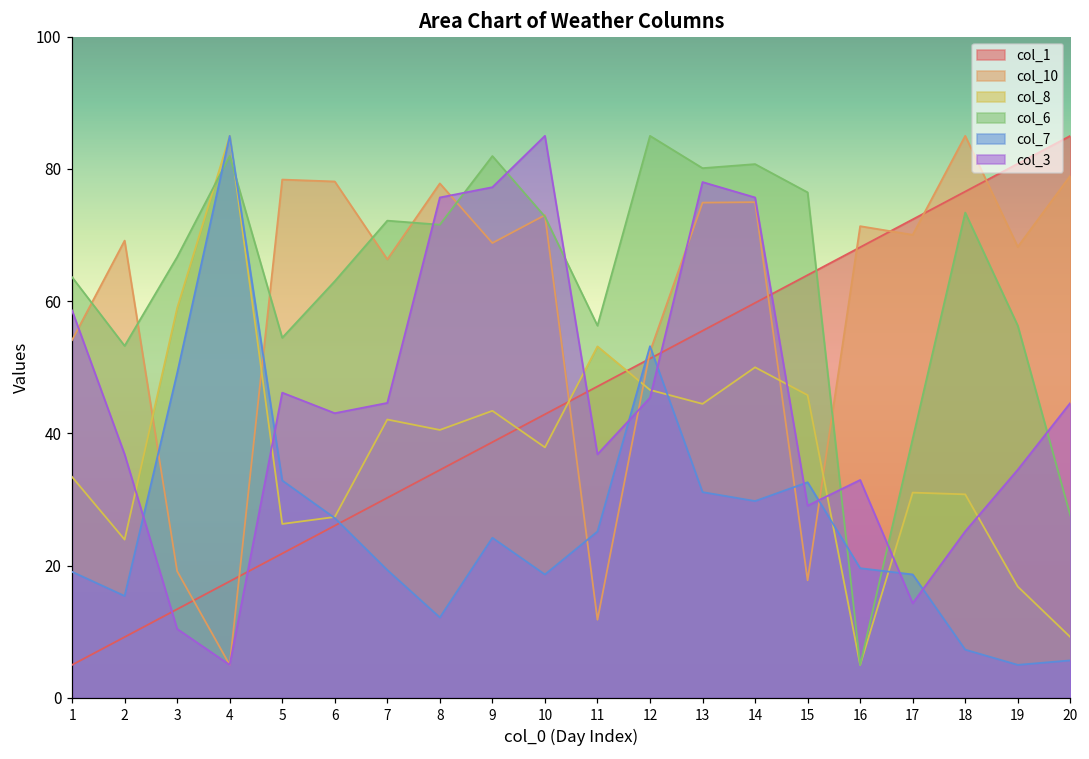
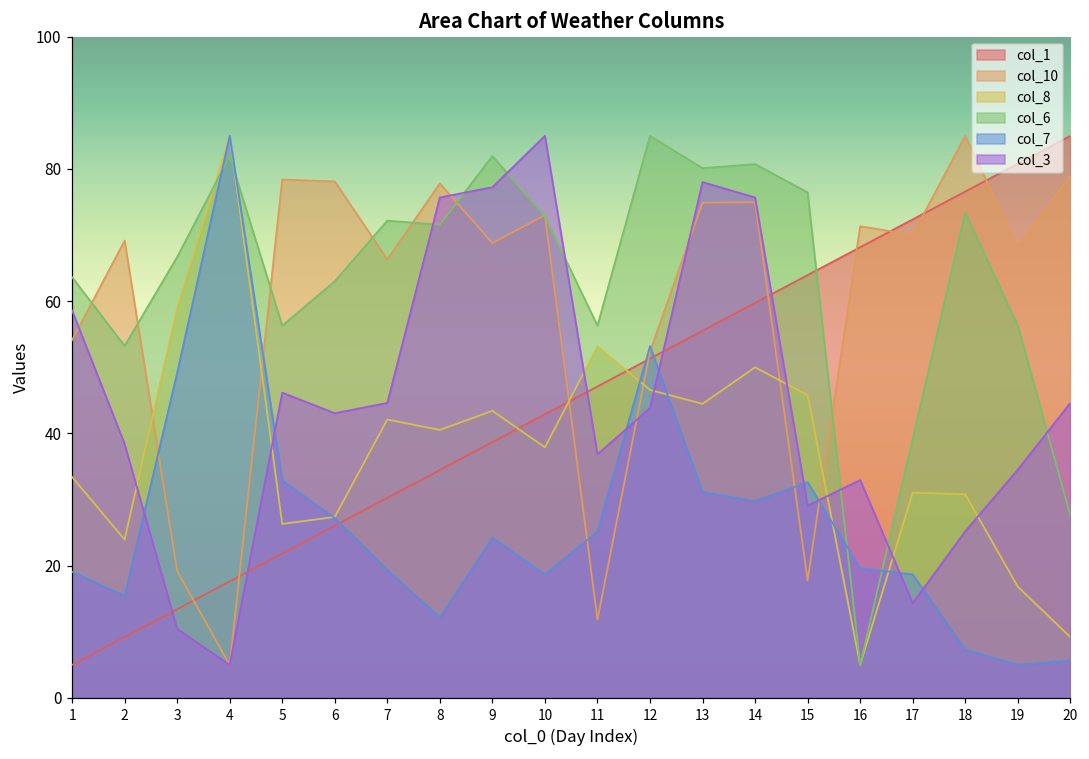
  {
    "col_6": {
      "1": 64,
      "2": 53,
      "3": 67,
      "4": 82,
-     "5": 54,
+     "5": 56,
      "6": 63,
      "7": 72,
      "8": 72,
      "9": 82,
      "11": 56,
      "12": 85,
      "13": 80,
      "14": 81,
      "15": 76,
      "17": 39,
      "18": 73,
      "19": 56,
      "20": 28
    },
    "col_7": {
      "1": 19,
      "2": 15,
      "3": 49,
      "5": 33,
      "7": 19,
      "8": 12,
      "9": 24,
      "10": 19,
      "11": 25,
      "12": 53,
      "13": 31,
      "14": 30,
      "15": 33,
      "16": 20,
      "17": 19,
      "18": 7,
      "19": 5,
      "20": 6
    },
    "col_3": {
      "1": 59,
-     "2": 37,
+     "2": 38,
      "3": 10,
      "5": 46,
      "6": 43,
      "7": 45,
      "8": 76,
      "9": 77,
      "10": 85,
      "11": 37,
-     "12": 45,
+     "12": 44,
      "13": 78,
      "14": 76,
      "15": 29,
      "16": 33,
      "17": 14,
      "18": 25,
      "19": 35,
      "20": 45
    }
  }
